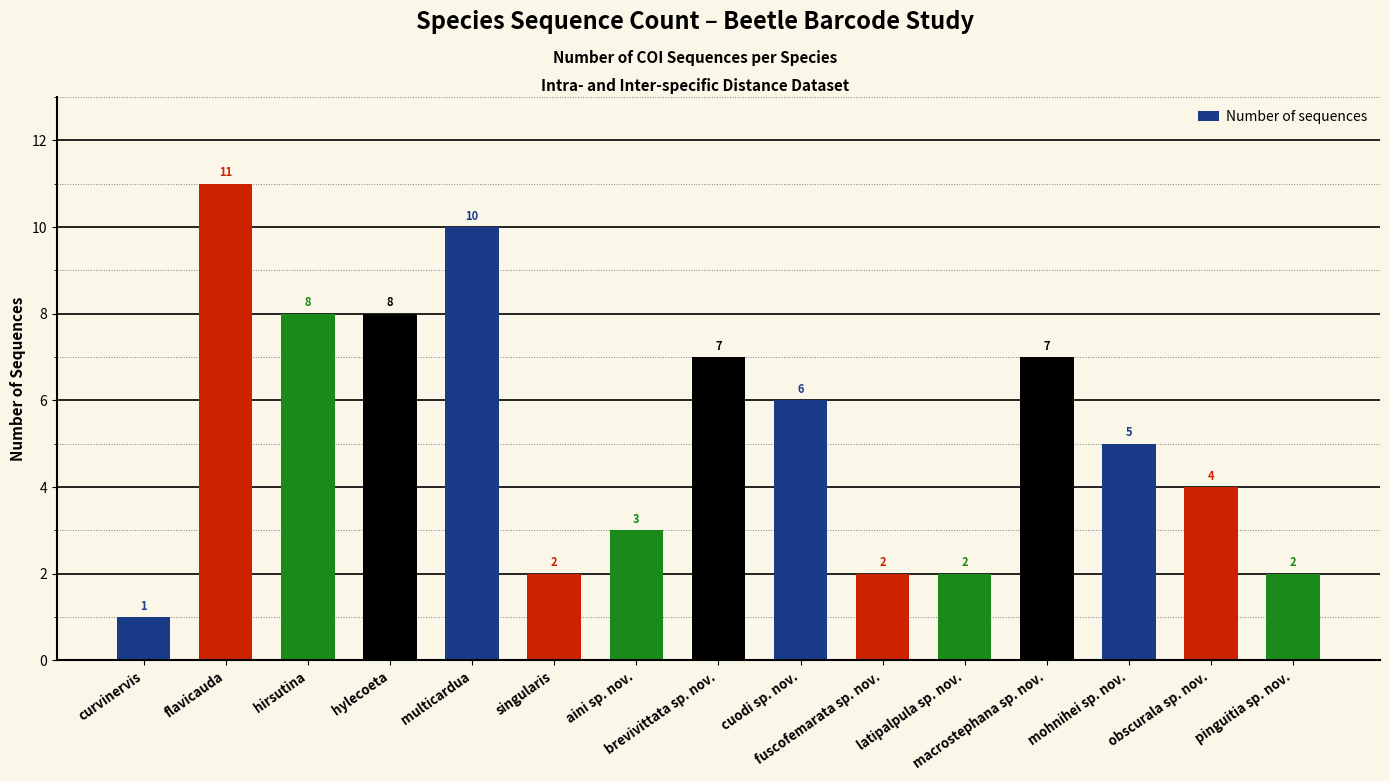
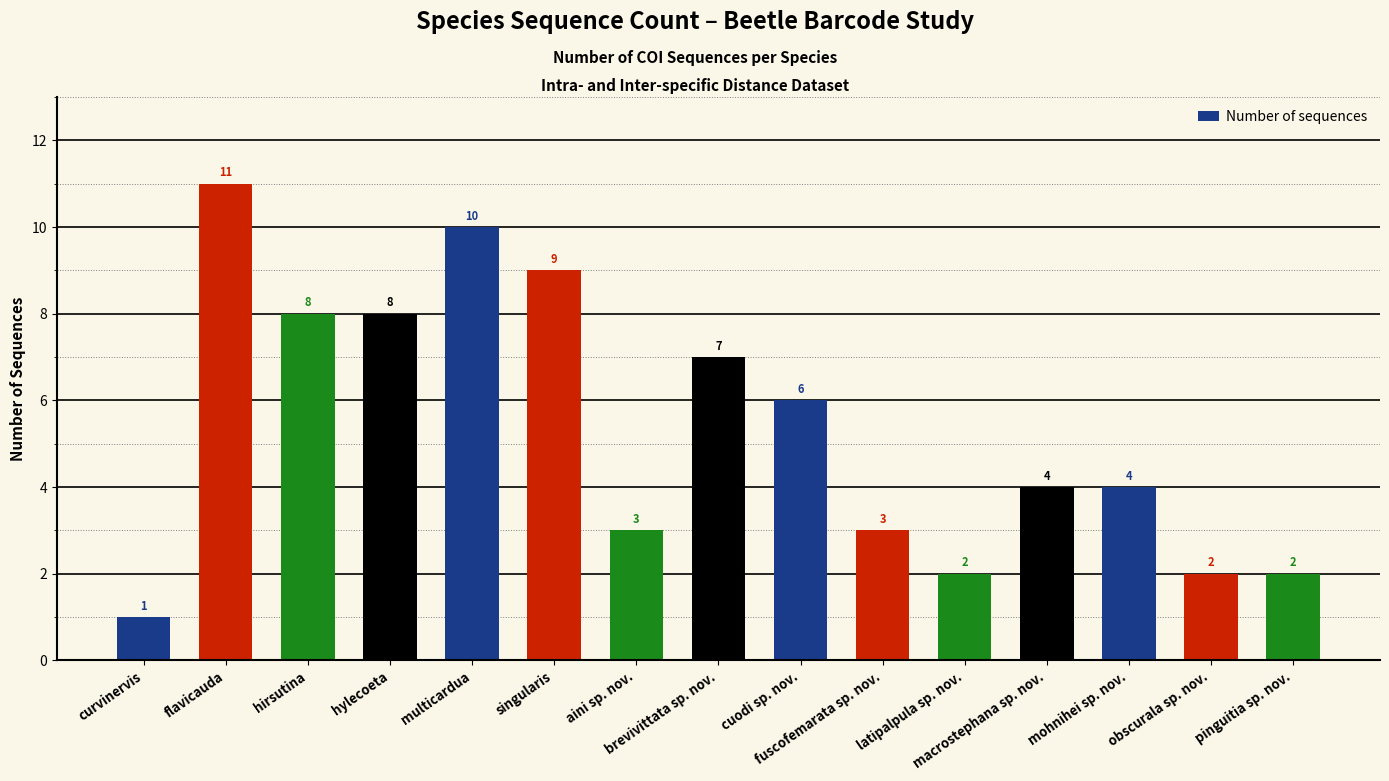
  {
    "curvinervis": 1,
    "flavicauda": 11,
    "hirsutina": 8,
    "hylecoeta": 8,
    "multicardua": 10,
-   "singularis": 2,
+   "singularis": 9,
    "aini sp. nov.": 3,
    "brevivittata sp. nov.": 7,
    "cuodi sp. nov.": 6,
-   "fuscofemarata sp. nov.": 2,
+   "fuscofemarata sp. nov.": 3,
    "latipalpula sp. nov.": 2,
-   "macrostephana sp. nov.": 7,
-   "mohnihei sp. nov.": 5,
-   "obscurala sp. nov.": 4,
+   "macrostephana sp. nov.": 4,
+   "mohnihei sp. nov.": 4,
+   "obscurala sp. nov.": 2,
    "pinguitia sp. nov.": 2
  }
